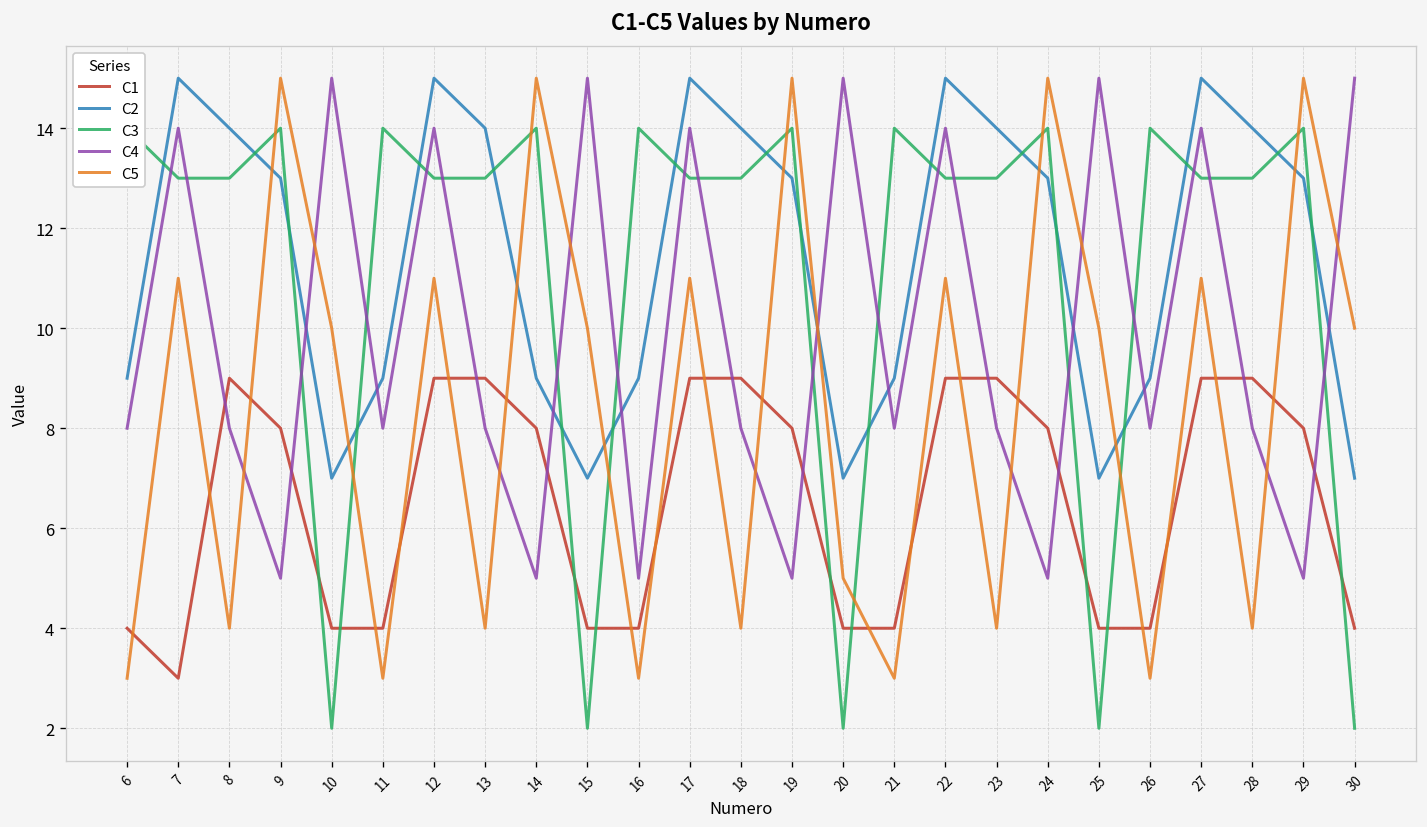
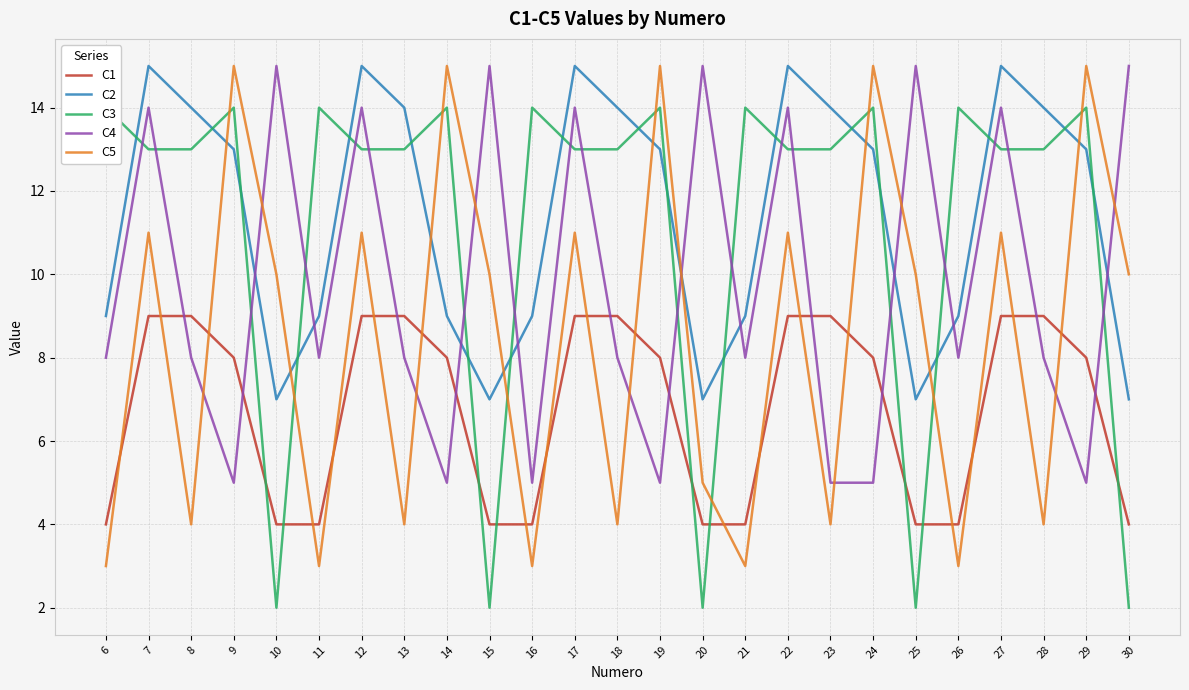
  {
    "C1": {
      "6": 4,
-     "7": 3,
+     "7": 9,
      "8": 9,
      "9": 8,
      "10": 4,
      "11": 4,
      "12": 9,
      "13": 9,
      "14": 8,
      "15": 4,
      "16": 4,
      "17": 9,
      "18": 9,
      "19": 8,
      "20": 4,
      "21": 4,
      "22": 9,
      "23": 9,
      "24": 8,
      "25": 4,
      "26": 4,
      "27": 9,
      "28": 9,
      "29": 8,
      "30": 4
    },
    "C2": {
      "6": 9,
      "7": 15,
      "8": 14,
      "9": 13,
      "10": 7,
      "11": 9,
      "12": 15,
      "13": 14,
      "14": 9,
      "15": 7,
      "16": 9,
      "17": 15,
      "18": 14,
      "19": 13,
      "20": 7,
      "21": 9,
      "22": 15,
      "23": 14,
      "24": 13,
      "25": 7,
      "26": 9,
      "27": 15,
      "28": 14,
      "29": 13,
      "30": 7
    },
    "C3": {
      "7": 13,
      "8": 13,
      "9": 14,
      "10": 2,
      "11": 14,
      "12": 13,
      "13": 13,
      "14": 14,
      "15": 2,
      "16": 14,
      "17": 13,
      "18": 13,
      "19": 14,
      "20": 2,
      "21": 14,
      "22": 13,
      "23": 13,
      "24": 14,
      "25": 2,
      "26": 14,
      "27": 13,
      "28": 13,
      "29": 14,
      "30": 2
    },
    "C4": {
      "6": 8,
      "7": 14,
      "8": 8,
      "9": 5,
      "10": 15,
      "11": 8,
      "12": 14,
      "13": 8,
      "14": 5,
      "15": 15,
      "16": 5,
      "17": 14,
      "18": 8,
      "19": 5,
      "20": 15,
      "21": 8,
      "22": 14,
-     "23": 8,
+     "23": 5,
      "24": 5,
      "25": 15,
      "26": 8,
      "27": 14,
      "28": 8,
      "29": 5,
      "30": 15
    },
    "C5": {
      "6": 3,
      "7": 11,
      "8": 4,
      "9": 15,
      "10": 10,
      "11": 3,
      "12": 11,
      "13": 4,
      "14": 15,
      "15": 10,
      "16": 3,
      "17": 11,
      "18": 4,
      "19": 15,
      "20": 5,
      "21": 3,
      "22": 11,
      "23": 4,
      "24": 15,
      "25": 10,
      "26": 3,
      "27": 11,
      "28": 4,
      "29": 15,
      "30": 10
    }
  }
